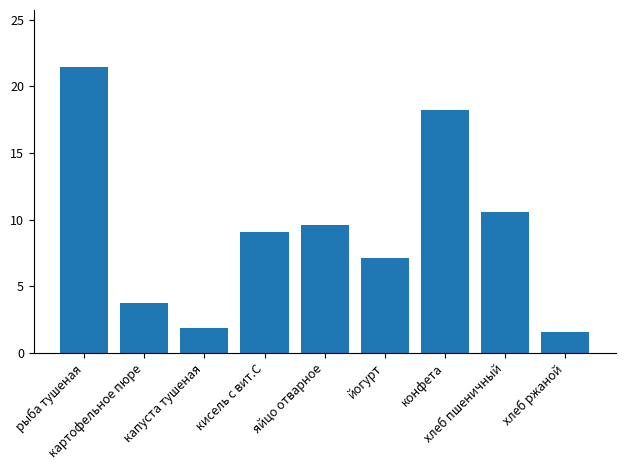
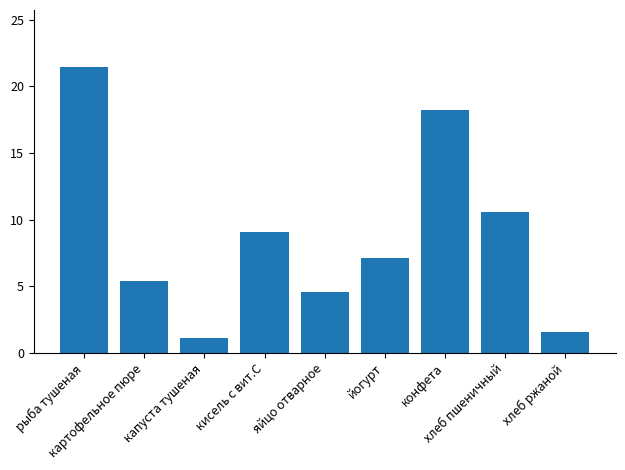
  {
    "рыба тушеная": 21.4,
-   "картофельное пюре": 3.8,
-   "капуста тушеная": 1.9,
+   "картофельное пюре": 5.4,
+   "капуста тушеная": 1.1,
    "кисель с вит.С": 9.1,
-   "яйцо отварное": 9.6,
+   "яйцо отварное": 4.6,
    "йогурт": 7.1,
    "конфета": 18.2,
    "хлеб пшеничный": 10.6,
    "хлеб ржаной": 1.5
  }
